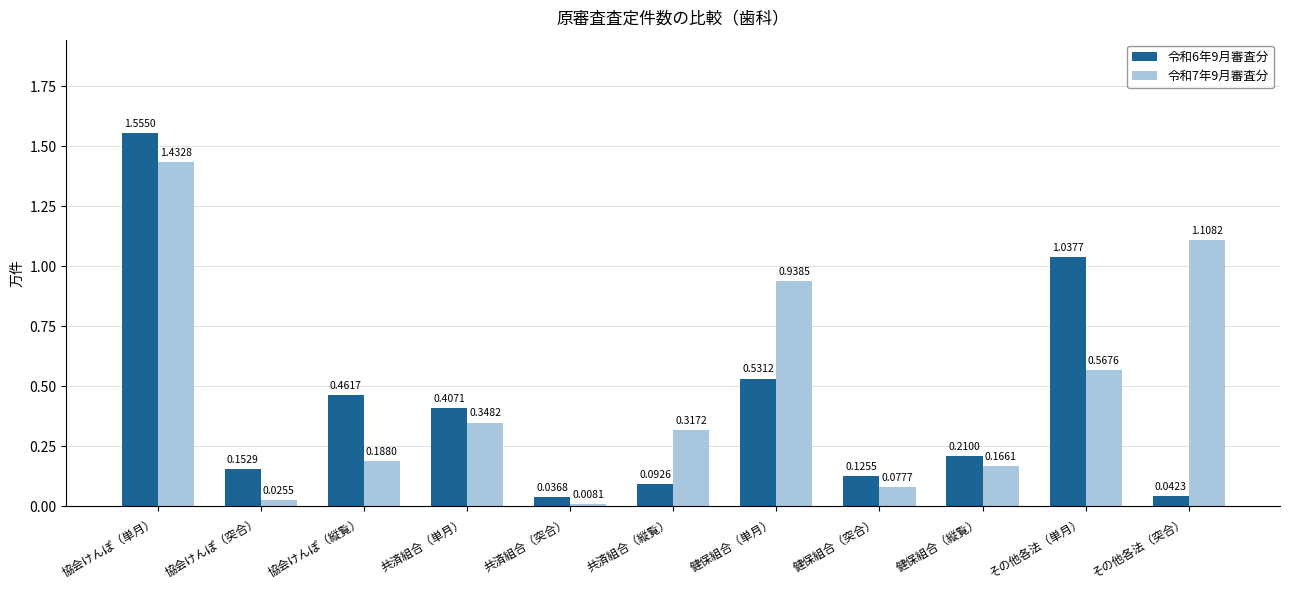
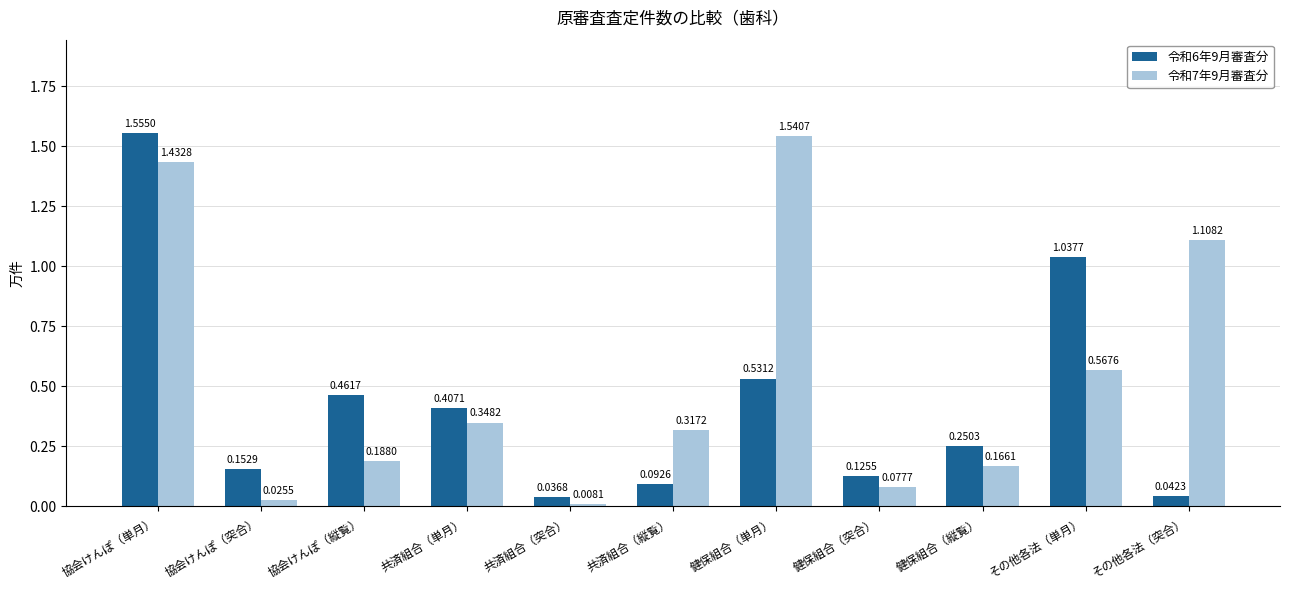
  {
    "令和6年9月審査分": {
      "協会けんぽ（単月）": 1.5550,
      "協会けんぽ（突合）": 0.1529,
      "協会けんぽ（縦覧）": 0.4617,
      "共済組合（単月）": 0.4071,
      "共済組合（突合）": 0.0368,
      "共済組合（縦覧）": 0.0926,
      "健保組合（単月）": 0.5312,
      "健保組合（突合）": 0.1255,
-     "健保組合（縦覧）": 0.2100,
+     "健保組合（縦覧）": 0.2503,
      "その他各法（単月）": 1.0377,
      "その他各法（突合）": 0.0423
    },
    "令和7年9月審査分": {
      "協会けんぽ（単月）": 1.4328,
      "協会けんぽ（突合）": 0.0255,
      "協会けんぽ（縦覧）": 0.1880,
      "共済組合（単月）": 0.3482,
      "共済組合（突合）": 0.0081,
      "共済組合（縦覧）": 0.3172,
-     "健保組合（単月）": 0.9385,
+     "健保組合（単月）": 1.5407,
      "健保組合（突合）": 0.0777,
      "健保組合（縦覧）": 0.1661,
      "その他各法（単月）": 0.5676,
      "その他各法（突合）": 1.1082
    }
  }
